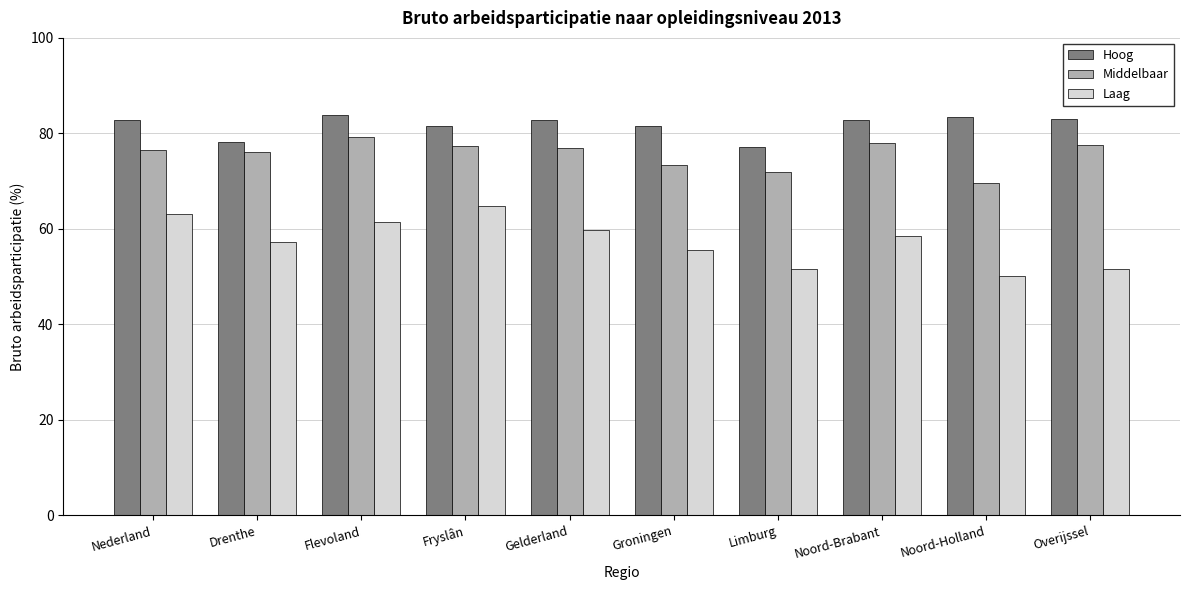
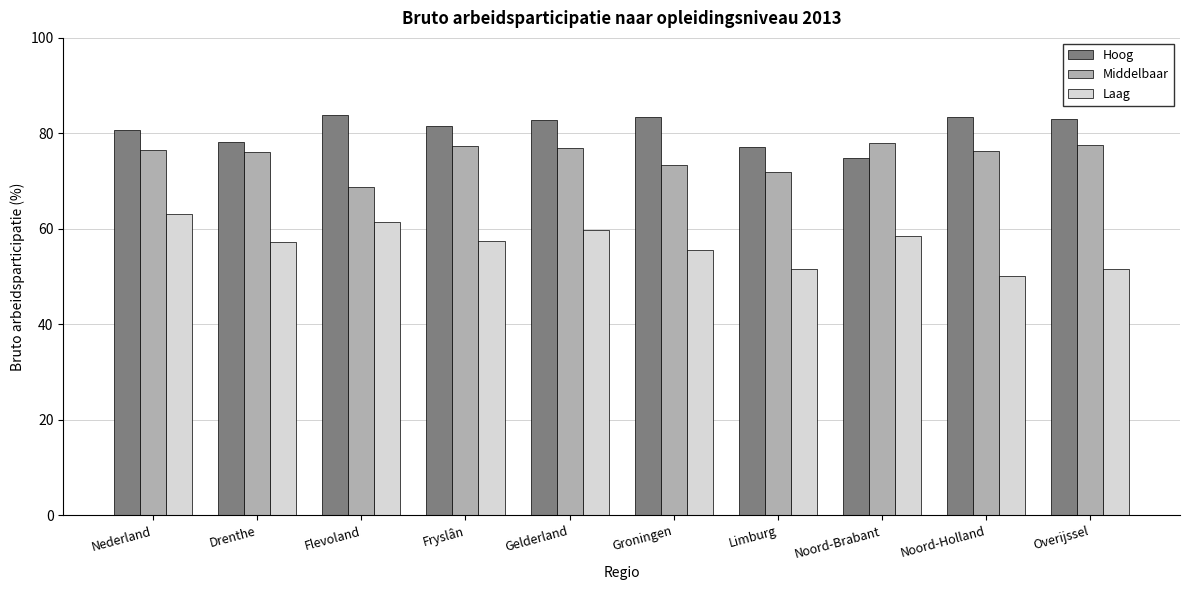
  {
    "Hoog": {
-     "Nederland": 83,
+     "Nederland": 81,
      "Drenthe": 78,
      "Flevoland": 84,
      "Fryslân": 82,
      "Gelderland": 83,
-     "Groningen": 82,
+     "Groningen": 83,
      "Limburg": 77,
-     "Noord-Brabant": 83,
+     "Noord-Brabant": 75,
      "Noord-Holland": 84,
      "Overijssel": 83
    },
    "Middelbaar": {
      "Nederland": 77,
      "Drenthe": 76,
-     "Flevoland": 79,
+     "Flevoland": 69,
      "Fryslân": 77,
      "Gelderland": 77,
      "Groningen": 73,
      "Limburg": 72,
      "Noord-Brabant": 78,
-     "Noord-Holland": 70,
+     "Noord-Holland": 76,
      "Overijssel": 78
    },
    "Laag": {
      "Nederland": 63,
      "Drenthe": 57,
      "Flevoland": 61,
-     "Fryslân": 65,
+     "Fryslân": 57,
      "Gelderland": 60,
      "Groningen": 56,
      "Limburg": 52,
      "Noord-Brabant": 59,
      "Noord-Holland": 50,
      "Overijssel": 52
    }
  }
